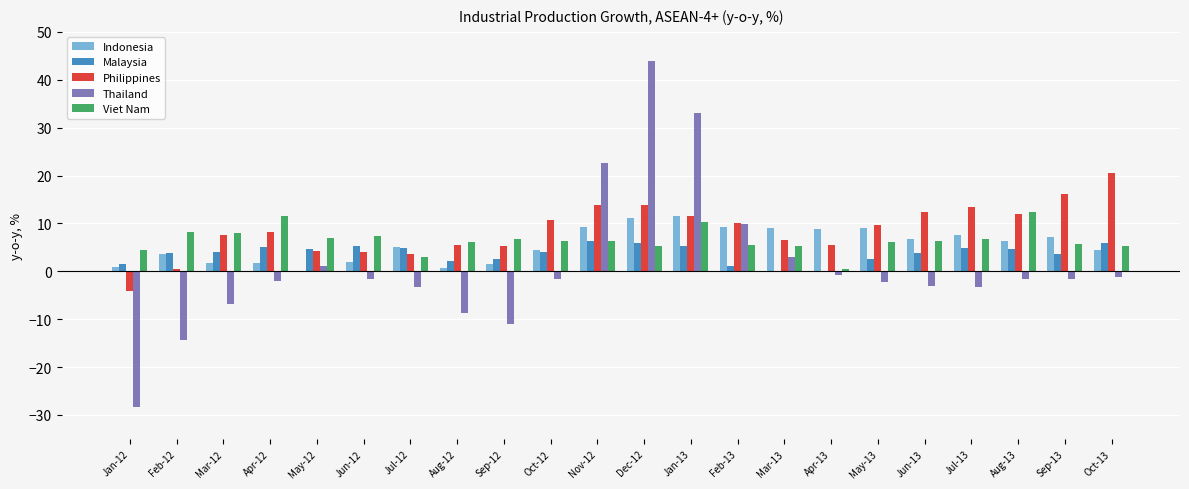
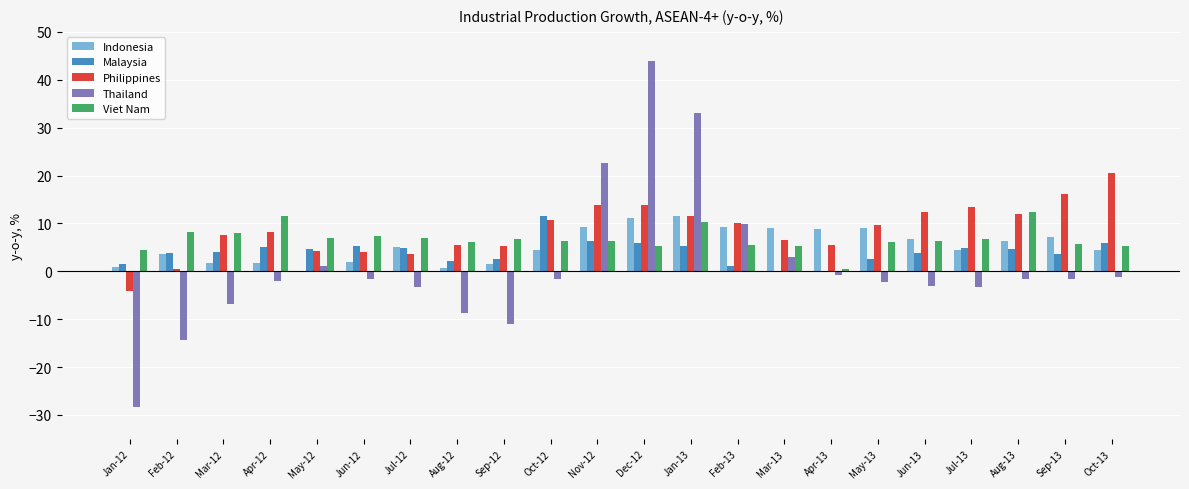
  {
    "Indonesia": {
      "Jan-12": 1,
      "Feb-12": 4,
      "Mar-12": 2,
      "Apr-12": 2,
      "Jun-12": 2,
      "Jul-12": 5,
      "Aug-12": 1,
      "Sep-12": 2,
      "Oct-12": 4,
      "Nov-12": 9,
      "Dec-12": 11,
      "Jan-13": 11,
      "Feb-13": 9,
      "Mar-13": 9,
      "Apr-13": 9,
      "May-13": 9,
      "Jun-13": 7,
-     "Jul-13": 8,
+     "Jul-13": 5,
      "Aug-13": 6,
      "Sep-13": 7,
      "Oct-13": 4
    },
    "Malaysia": {
      "Jan-12": 1,
      "Feb-12": 4,
      "Mar-12": 4,
      "Apr-12": 5,
      "May-12": 5,
      "Jun-12": 5,
      "Jul-12": 5,
      "Aug-12": 2,
      "Sep-12": 2,
-     "Oct-12": 4,
+     "Oct-12": 12,
      "Nov-12": 6,
      "Dec-12": 6,
      "Jan-13": 5,
      "Feb-13": 1,
      "May-13": 3,
      "Jun-13": 4,
      "Jul-13": 5,
      "Aug-13": 5,
      "Sep-13": 4,
      "Oct-13": 6
    },
    "Philippines": {
      "Jan-12": -4,
      "Mar-12": 8,
      "Apr-12": 8,
      "May-12": 4,
      "Jun-12": 4,
      "Jul-12": 4,
      "Aug-12": 6,
      "Sep-12": 5,
      "Oct-12": 11,
      "Nov-12": 14,
      "Dec-12": 14,
      "Jan-13": 11,
      "Feb-13": 10,
      "Mar-13": 7,
      "Apr-13": 5,
      "May-13": 10,
      "Jun-13": 12,
      "Jul-13": 13,
      "Aug-13": 12,
      "Sep-13": 16,
      "Oct-13": 21
    },
    "Thailand": {
      "Jan-12": -28,
      "Feb-12": -14,
      "Mar-12": -7,
      "Apr-12": -2,
      "May-12": 1,
      "Jun-12": -2,
      "Jul-12": -3,
      "Aug-12": -9,
      "Sep-12": -11,
      "Oct-12": -2,
      "Nov-12": 23,
      "Dec-12": 44,
      "Jan-13": 33,
      "Feb-13": 10,
      "Mar-13": 3,
      "Apr-13": -1,
      "May-13": -2,
      "Jun-13": -3,
      "Jul-13": -3,
      "Aug-13": -2,
      "Sep-13": -2,
      "Oct-13": -1
    },
    "Viet Nam": {
      "Jan-12": 4,
      "Feb-12": 8,
      "Mar-12": 8,
      "Apr-12": 11,
      "May-12": 7,
      "Jun-12": 7,
-     "Jul-12": 3,
+     "Jul-12": 7,
      "Aug-12": 6,
      "Sep-12": 7,
      "Oct-12": 6,
      "Nov-12": 6,
      "Dec-12": 5,
      "Jan-13": 10,
      "Feb-13": 5,
      "Mar-13": 5,
      "Apr-13": 1,
      "May-13": 6,
      "Jun-13": 6,
      "Jul-13": 7,
      "Aug-13": 12,
      "Sep-13": 6,
      "Oct-13": 5
    }
  }
